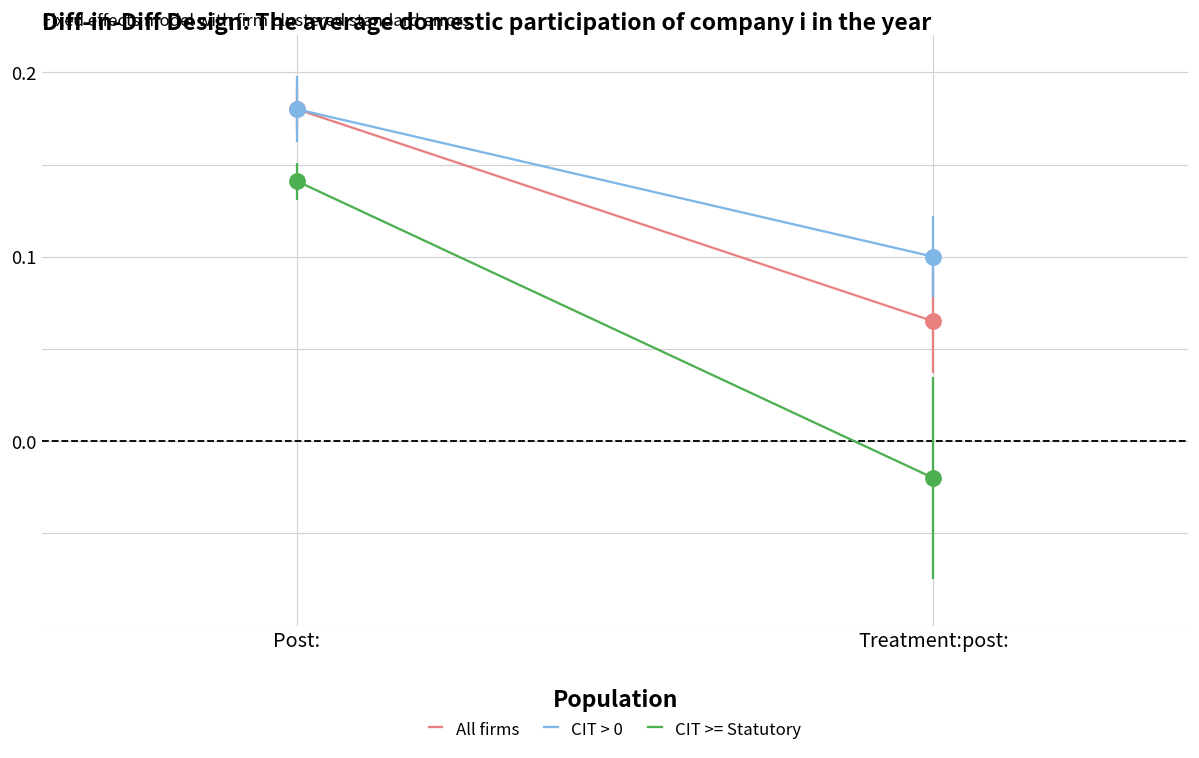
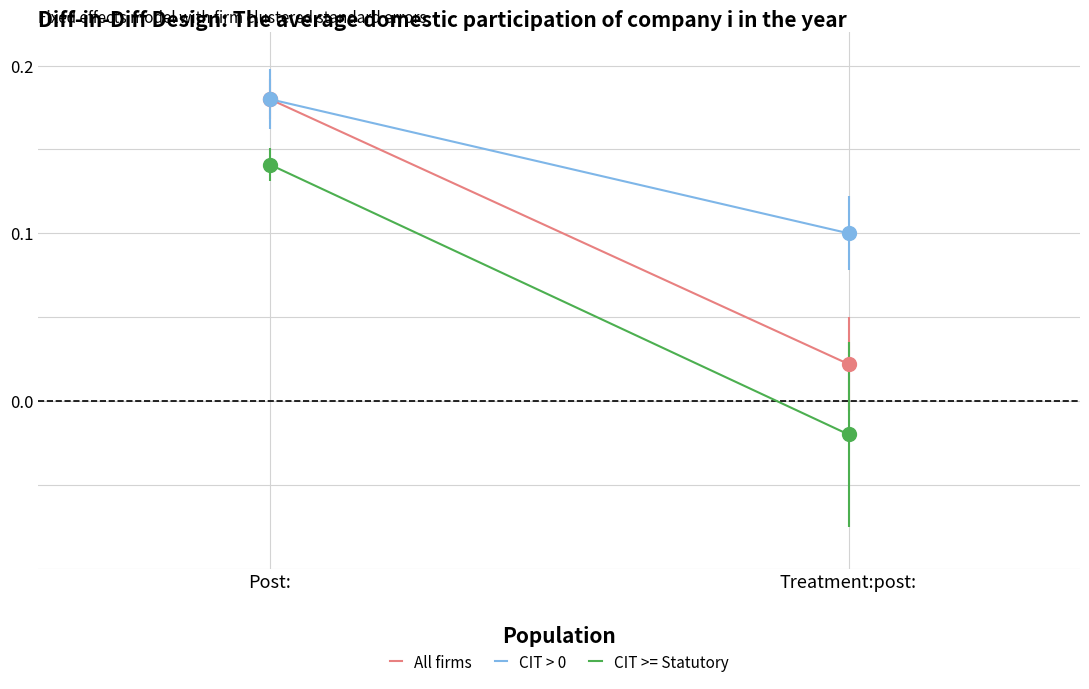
  {
    "All firms": {
-     "Treatment:post:": 0.065
+     "Treatment:post:": 0.022
    },
    "CIT > 0": {
      "Treatment:post:": 0.100
    },
    "CIT >= Statutory": {
      "Post:": 0.141,
      "Treatment:post:": -0.020
    }
  }
